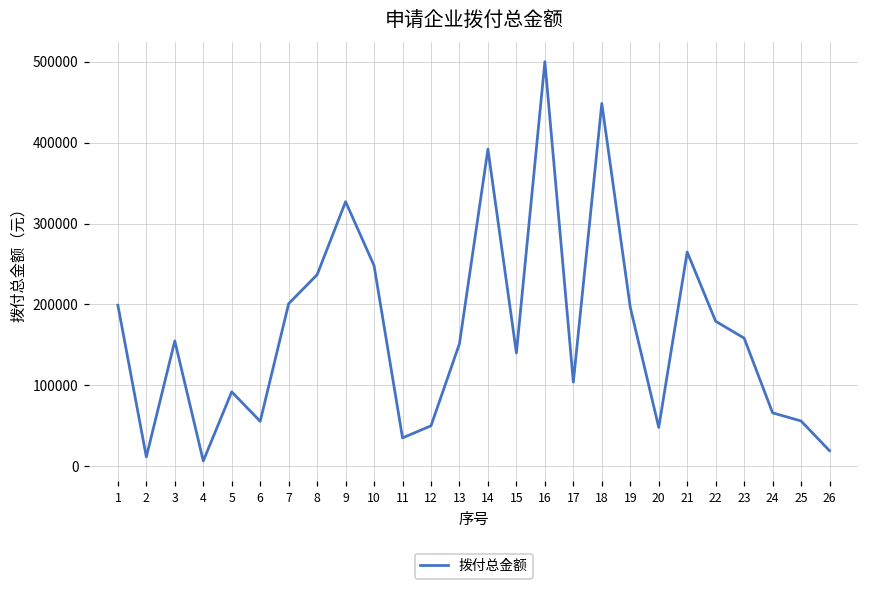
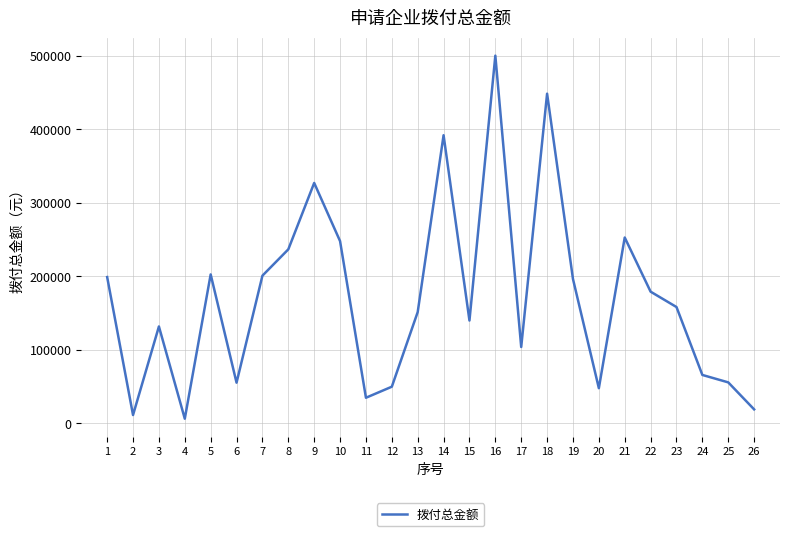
  {
    "1": 200000,
    "2": 10000,
-   "3": 150000,
+   "3": 130000,
    "4": 10000,
-   "5": 90000,
+   "5": 200000,
    "6": 60000,
    "7": 200000,
    "8": 240000,
    "9": 330000,
    "10": 250000,
    "11": 40000,
    "12": 50000,
    "13": 150000,
    "14": 390000,
    "15": 140000,
    "16": 500000,
    "17": 100000,
    "18": 450000,
    "19": 200000,
    "20": 50000,
-   "21": 260000,
+   "21": 250000,
    "22": 180000,
    "23": 160000,
    "24": 70000,
    "25": 60000,
    "26": 20000
  }
